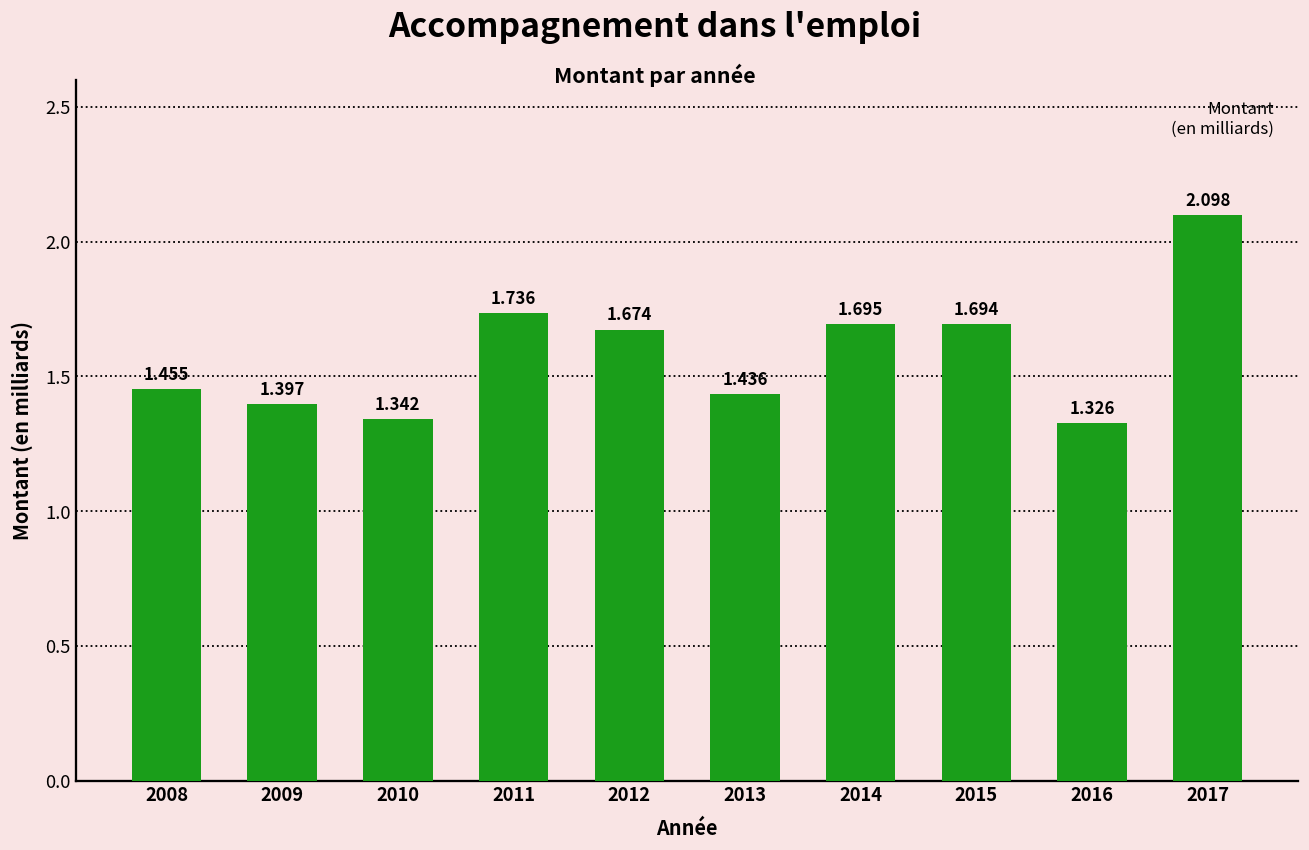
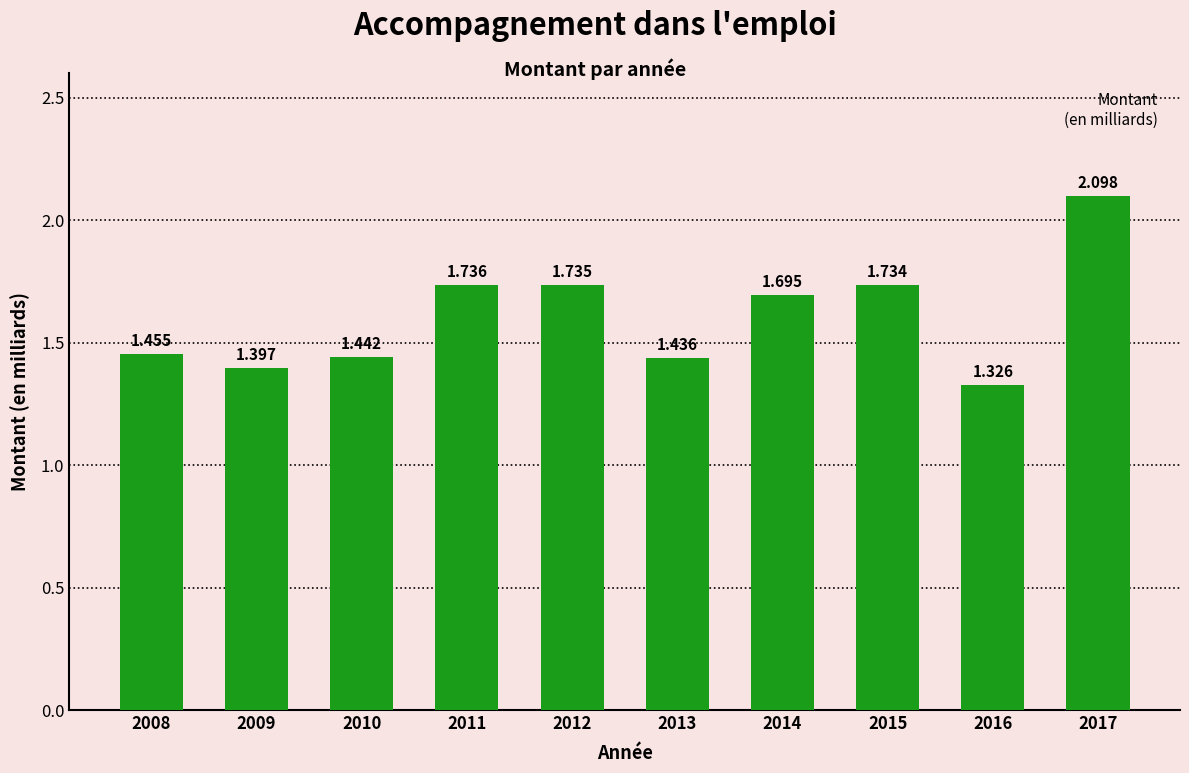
  {
    "2008": 1.455,
    "2009": 1.397,
-   "2010": 1.342,
+   "2010": 1.442,
    "2011": 1.736,
-   "2012": 1.674,
+   "2012": 1.735,
    "2013": 1.436,
    "2014": 1.695,
-   "2015": 1.694,
+   "2015": 1.734,
    "2016": 1.326,
    "2017": 2.098
  }
